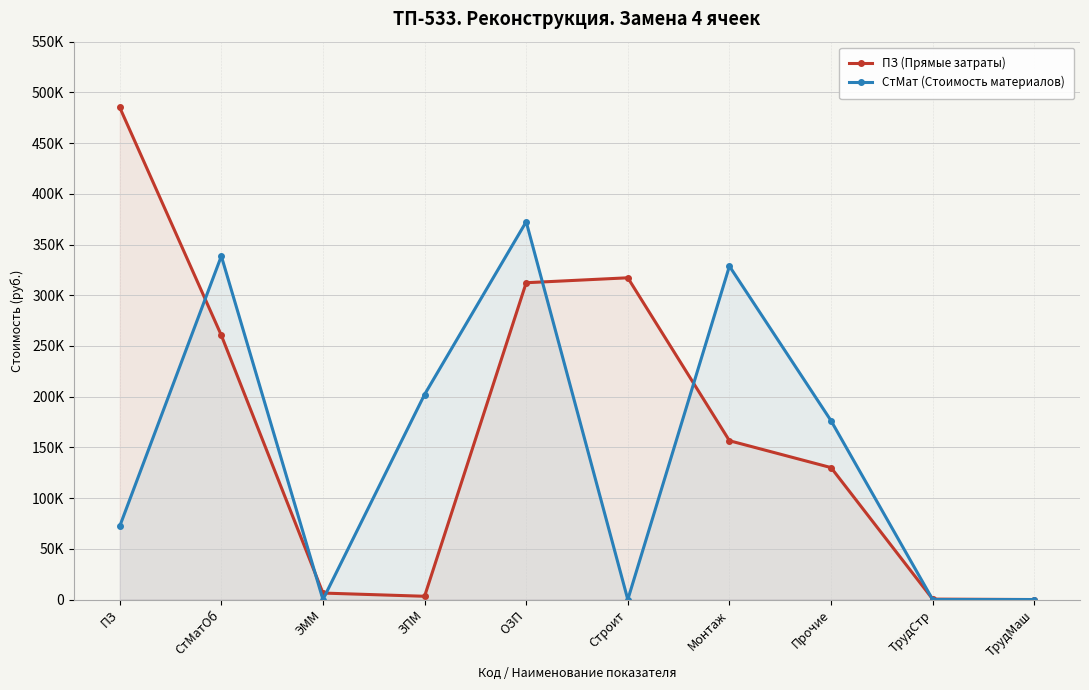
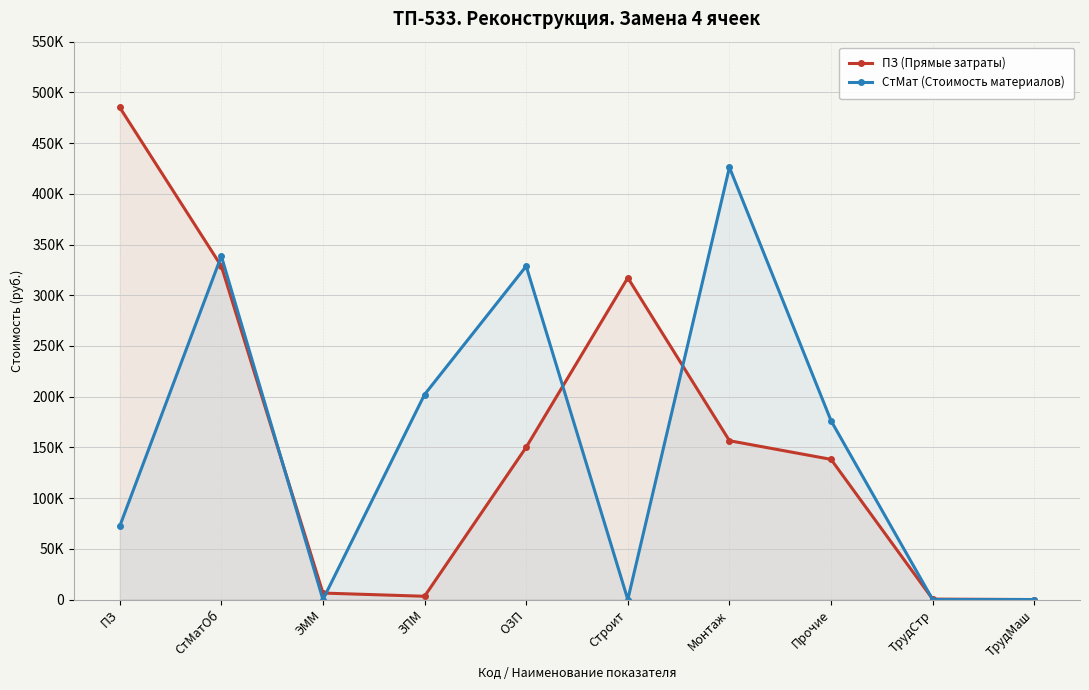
  {
    "ПЗ (Прямые затраты)": {
      "ПЗ": 485000,
-     "СтМатОб": 260000,
+     "СтМатОб": 329000,
      "ЭММ": 6000,
      "ЗПМ": 3000,
-     "ОЗП": 312000,
+     "ОЗП": 150000,
      "Строит": 317000,
      "Монтаж": 157000,
-     "Прочие": 130000
+     "Прочие": 138000
    },
    "СтМат (Стоимость материалов)": {
      "ПЗ": 72000,
      "СтМатОб": 339000,
      "ЭММ": 0,
      "ЗПМ": 202000,
-     "ОЗП": 372000,
+     "ОЗП": 329000,
      "Строит": 0,
-     "Монтаж": 329000,
+     "Монтаж": 426000,
      "Прочие": 176000
    }
  }
